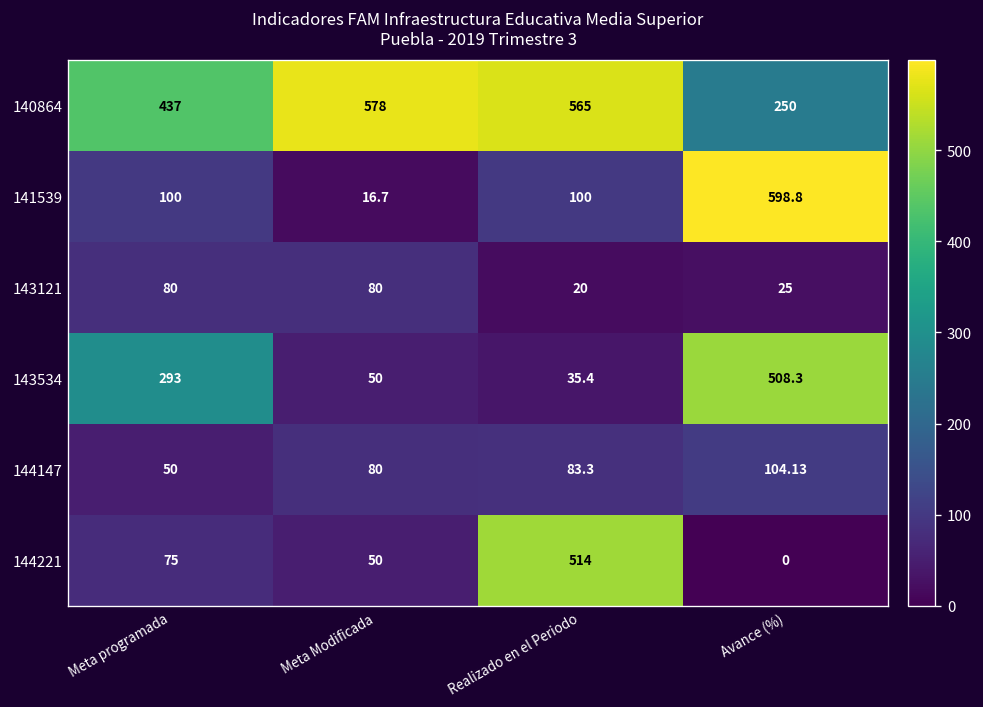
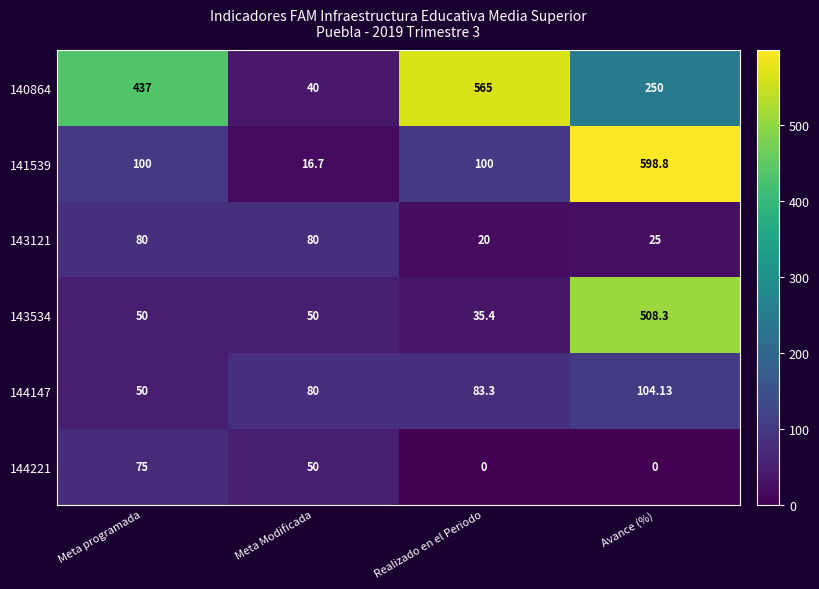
  {
    "140864": {
      "Meta programada": 437,
-     "Meta Modificada": 578,
+     "Meta Modificada": 40,
      "Realizado en el Periodo": 565,
      "Avance (%)": 250
    },
    "141539": {
      "Meta programada": 100,
      "Meta Modificada": 16.7,
      "Realizado en el Periodo": 100,
      "Avance (%)": 598.8
    },
    "143121": {
      "Meta programada": 80,
      "Meta Modificada": 80,
      "Realizado en el Periodo": 20,
      "Avance (%)": 25
    },
    "143534": {
-     "Meta programada": 293,
+     "Meta programada": 50,
      "Meta Modificada": 50,
      "Realizado en el Periodo": 35.4,
      "Avance (%)": 508.3
    },
    "144147": {
      "Meta programada": 50,
      "Meta Modificada": 80,
      "Realizado en el Periodo": 83.3,
      "Avance (%)": 104.13
    },
    "144221": {
      "Meta programada": 75,
      "Meta Modificada": 50,
-     "Realizado en el Periodo": 514,
+     "Realizado en el Periodo": 0,
      "Avance (%)": 0
    }
  }
